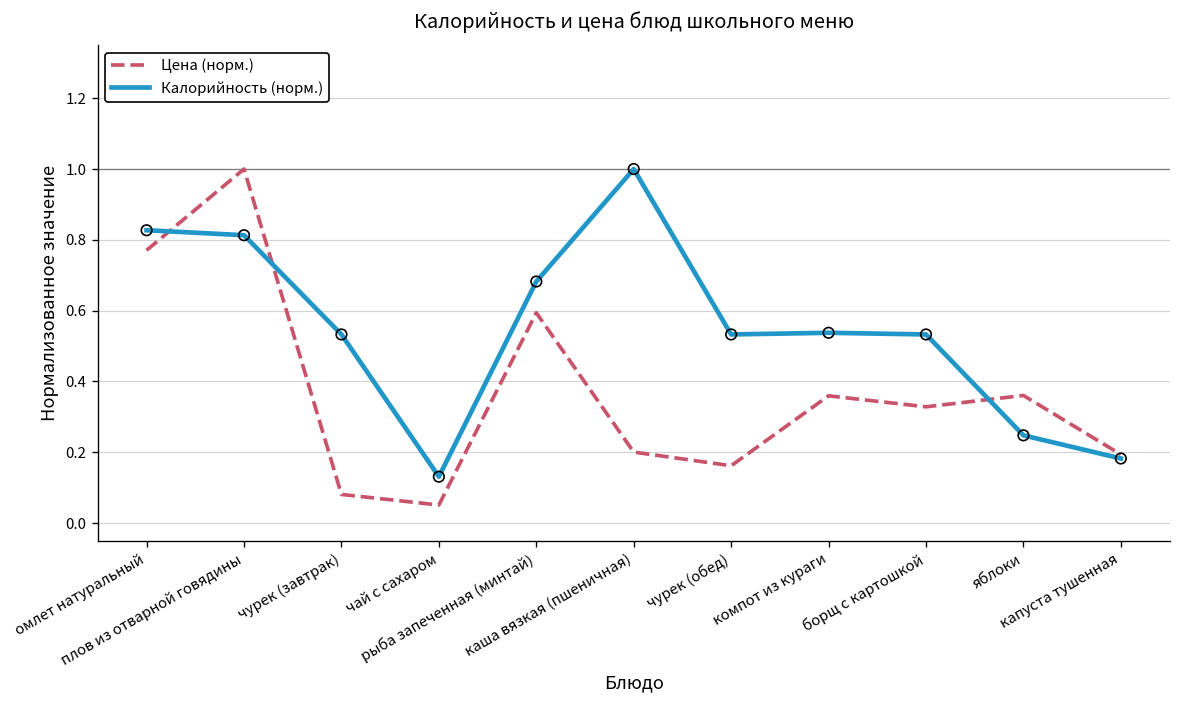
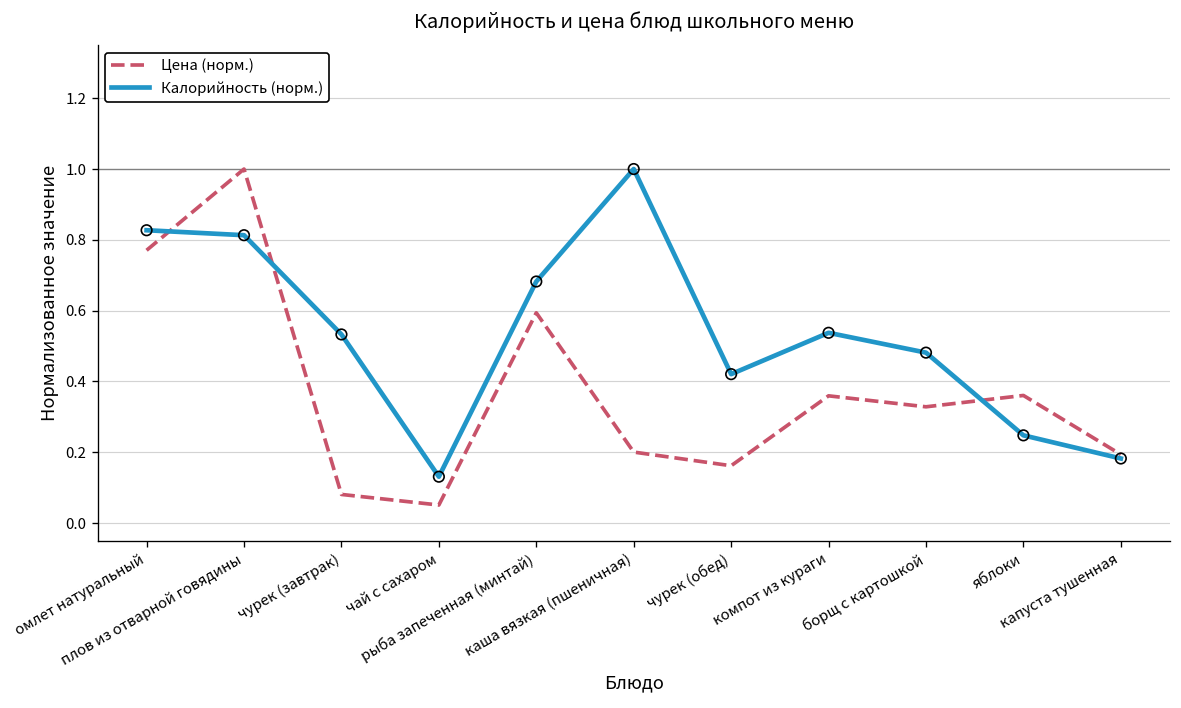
  {
    "Цена (норм.)": {
      "омлет натуральный": 0.77,
      "плов из отварной говядины": 1.00,
      "чурек (завтрак)": 0.08,
      "чай с сахаром": 0.05,
      "рыба запеченная (минтай)": 0.59,
      "каша вязкая (пшеничная)": 0.20,
      "чурек (обед)": 0.16,
      "компот из кураги": 0.36,
      "борщ с картошкой": 0.33,
      "яблоки": 0.36,
      "капуста тушенная": 0.19
    },
    "Калорийность (норм.)": {
      "омлет натуральный": 0.83,
      "плов из отварной говядины": 0.81,
      "чурек (завтрак)": 0.53,
      "чай с сахаром": 0.13,
      "рыба запеченная (минтай)": 0.68,
      "каша вязкая (пшеничная)": 1.00,
-     "чурек (обед)": 0.53,
+     "чурек (обед)": 0.42,
      "компот из кураги": 0.54,
-     "борщ с картошкой": 0.53,
+     "борщ с картошкой": 0.48,
      "яблоки": 0.25,
      "капуста тушенная": 0.18
    }
  }
